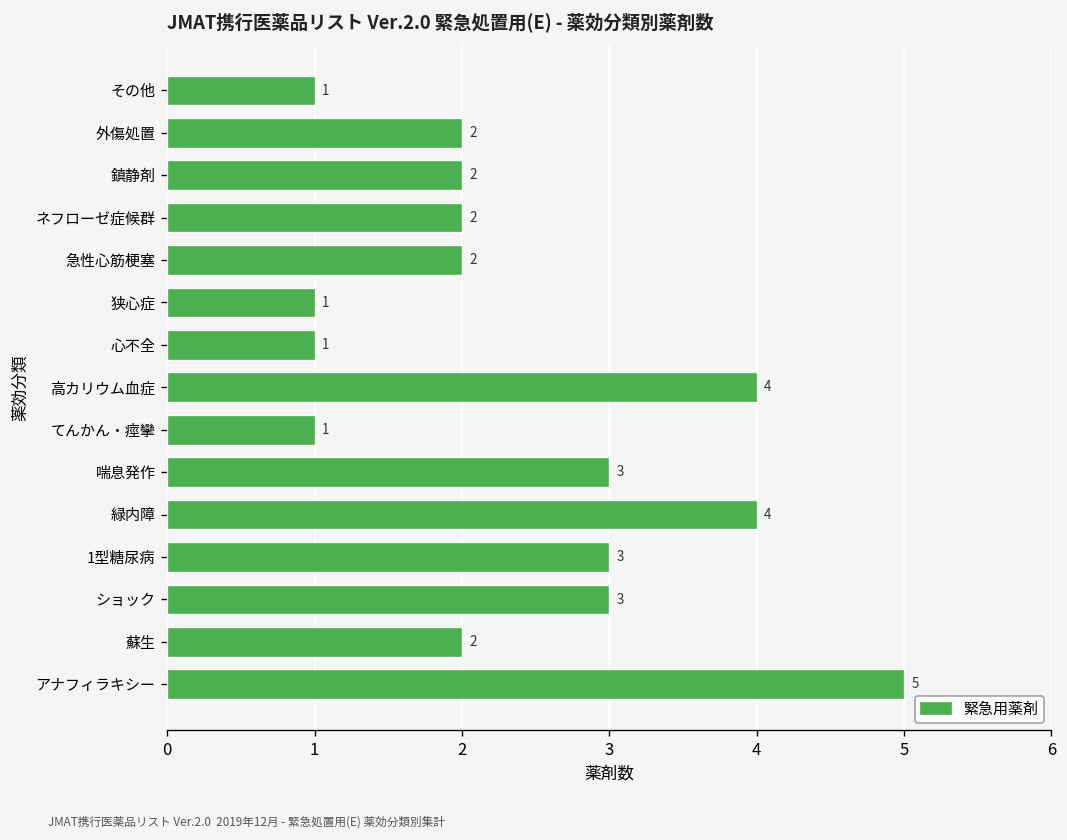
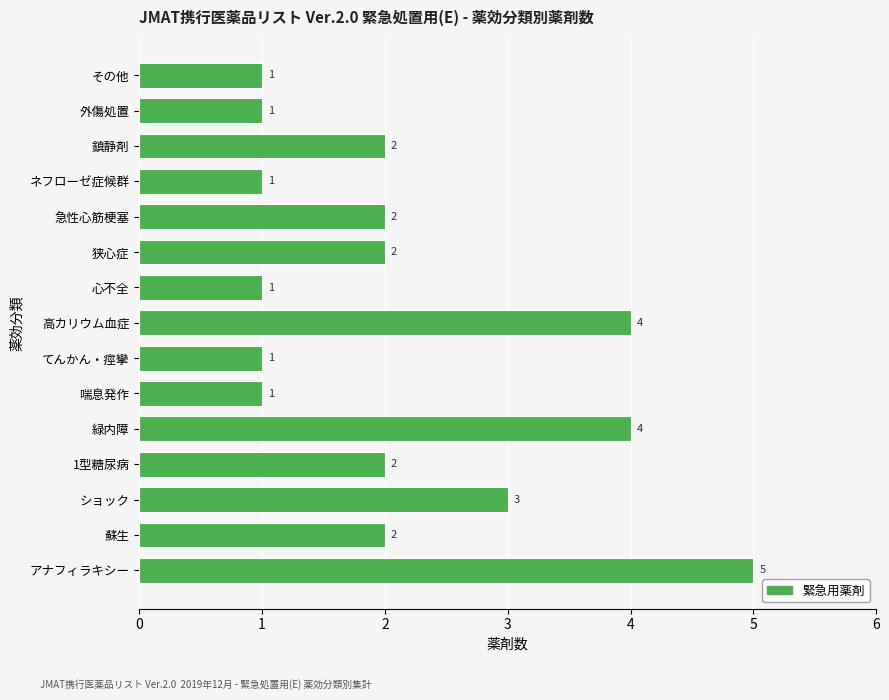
  {
    "その他": 1,
-   "外傷処置": 2,
+   "外傷処置": 1,
    "鎮静剤": 2,
-   "ネフローゼ症候群": 2,
+   "ネフローゼ症候群": 1,
    "急性心筋梗塞": 2,
-   "狭心症": 1,
+   "狭心症": 2,
    "心不全": 1,
    "高カリウム血症": 4,
    "てんかん・痙攣": 1,
-   "喘息発作": 3,
+   "喘息発作": 1,
    "緑内障": 4,
-   "1型糖尿病": 3,
+   "1型糖尿病": 2,
    "ショック": 3,
    "蘇生": 2,
    "アナフィラキシー": 5
  }
